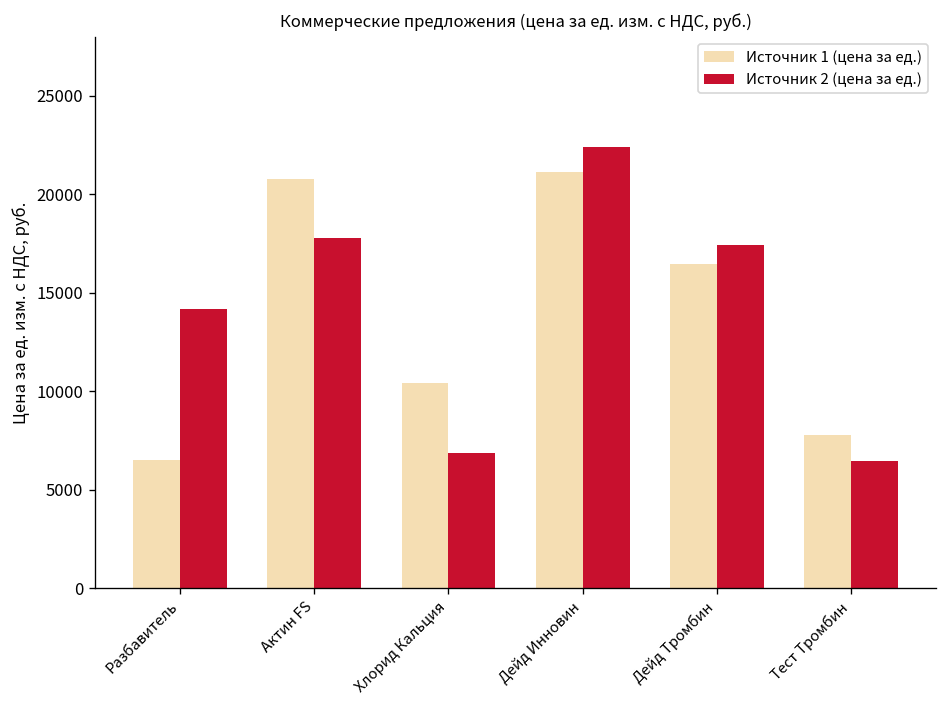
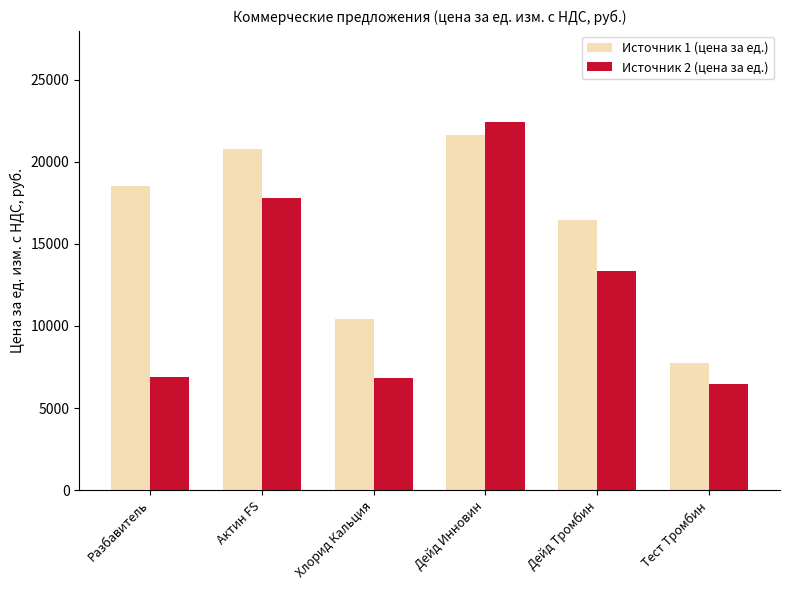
  {
    "Источник 1 (цена за ед.)": {
-     "Разбавитель": 6500,
+     "Разбавитель": 18500,
      "Актин FS": 20800,
      "Хлорид Кальция": 10400,
-     "Дейд Инновин": 21100,
+     "Дейд Инновин": 21600,
      "Дейд Тромбин": 16400,
      "Тест Тромбин": 7800
    },
    "Источник 2 (цена за ед.)": {
-     "Разбавитель": 14200,
+     "Разбавитель": 6900,
      "Актин FS": 17800,
      "Хлорид Кальция": 6900,
      "Дейд Инновин": 22400,
-     "Дейд Тромбин": 17400,
+     "Дейд Тромбин": 13400,
      "Тест Тромбин": 6500
    }
  }
